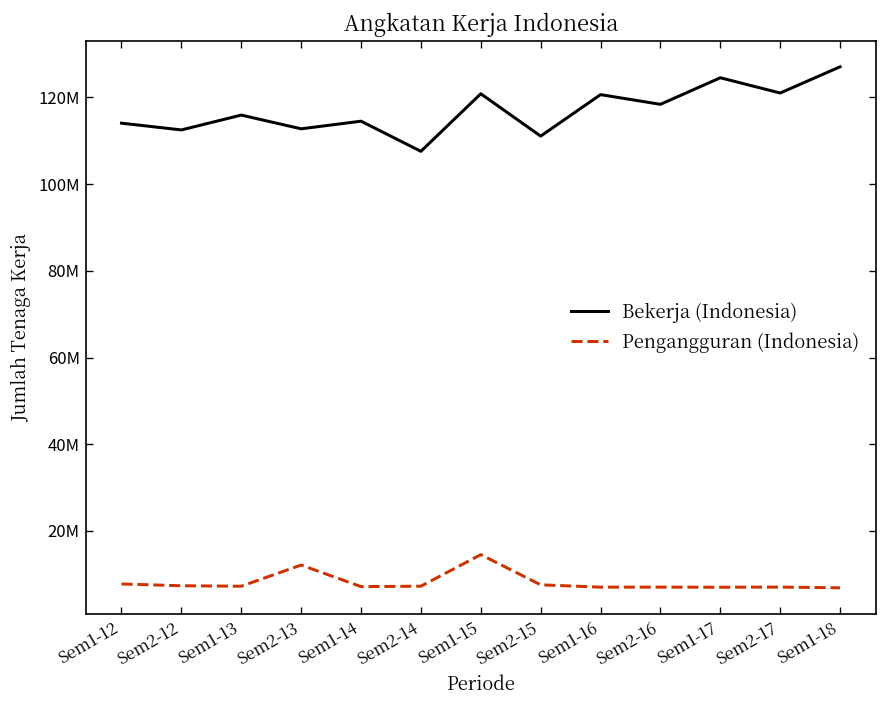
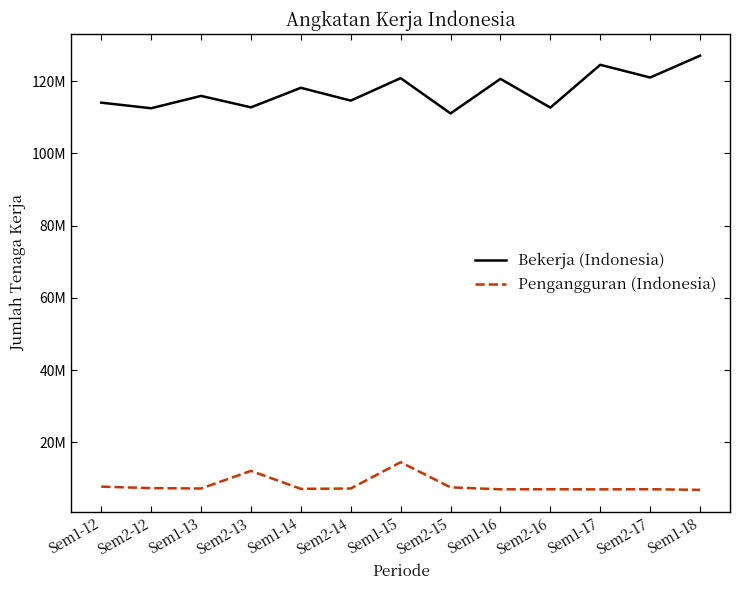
  {
    "Bekerja (Indonesia)": {
      "Sem1-12": 114000000,
      "Sem2-12": 113000000,
      "Sem1-13": 116000000,
      "Sem2-13": 113000000,
-     "Sem1-14": 115000000,
-     "Sem2-14": 108000000,
+     "Sem1-14": 118000000,
+     "Sem2-14": 115000000,
      "Sem1-15": 121000000,
      "Sem2-15": 111000000,
      "Sem1-16": 121000000,
-     "Sem2-16": 118000000,
+     "Sem2-16": 113000000,
      "Sem1-17": 125000000,
      "Sem2-17": 121000000,
      "Sem1-18": 127000000
    },
    "Pengangguran (Indonesia)": {
      "Sem1-12": 8000000,
      "Sem2-12": 7000000,
      "Sem1-13": 7000000,
      "Sem2-13": 12000000,
      "Sem1-14": 7000000,
      "Sem2-14": 7000000,
      "Sem1-15": 15000000,
      "Sem2-15": 8000000,
      "Sem1-16": 7000000,
      "Sem2-16": 7000000,
      "Sem1-17": 7000000,
      "Sem2-17": 7000000,
      "Sem1-18": 7000000
    }
  }
